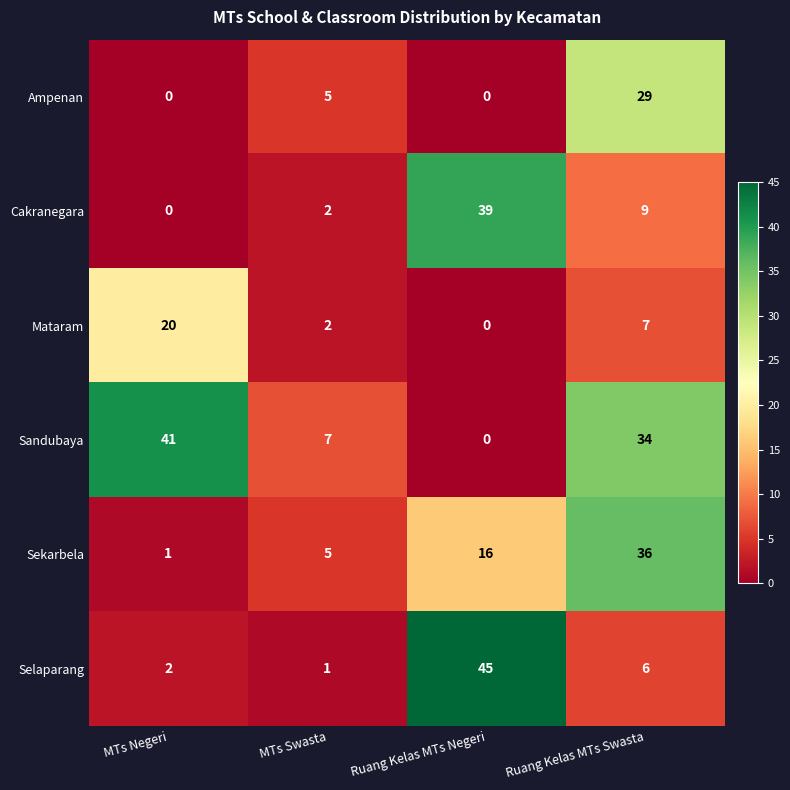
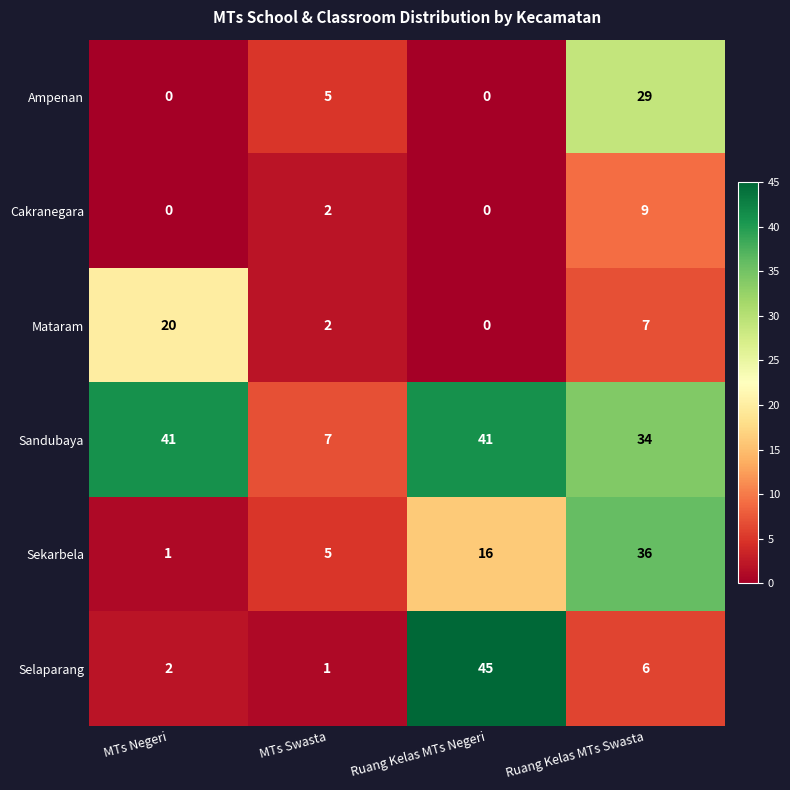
  {
    "Ampenan": {
      "MTs Negeri": 0,
      "MTs Swasta": 5,
      "Ruang Kelas MTs Negeri": 0,
      "Ruang Kelas MTs Swasta": 29
    },
    "Cakranegara": {
      "MTs Negeri": 0,
      "MTs Swasta": 2,
-     "Ruang Kelas MTs Negeri": 39,
+     "Ruang Kelas MTs Negeri": 0,
      "Ruang Kelas MTs Swasta": 9
    },
    "Mataram": {
      "MTs Negeri": 20,
      "MTs Swasta": 2,
      "Ruang Kelas MTs Negeri": 0,
      "Ruang Kelas MTs Swasta": 7
    },
    "Sandubaya": {
      "MTs Negeri": 41,
      "MTs Swasta": 7,
-     "Ruang Kelas MTs Negeri": 0,
+     "Ruang Kelas MTs Negeri": 41,
      "Ruang Kelas MTs Swasta": 34
    },
    "Sekarbela": {
      "MTs Negeri": 1,
      "MTs Swasta": 5,
      "Ruang Kelas MTs Negeri": 16,
      "Ruang Kelas MTs Swasta": 36
    },
    "Selaparang": {
      "MTs Negeri": 2,
      "MTs Swasta": 1,
      "Ruang Kelas MTs Negeri": 45,
      "Ruang Kelas MTs Swasta": 6
    }
  }
